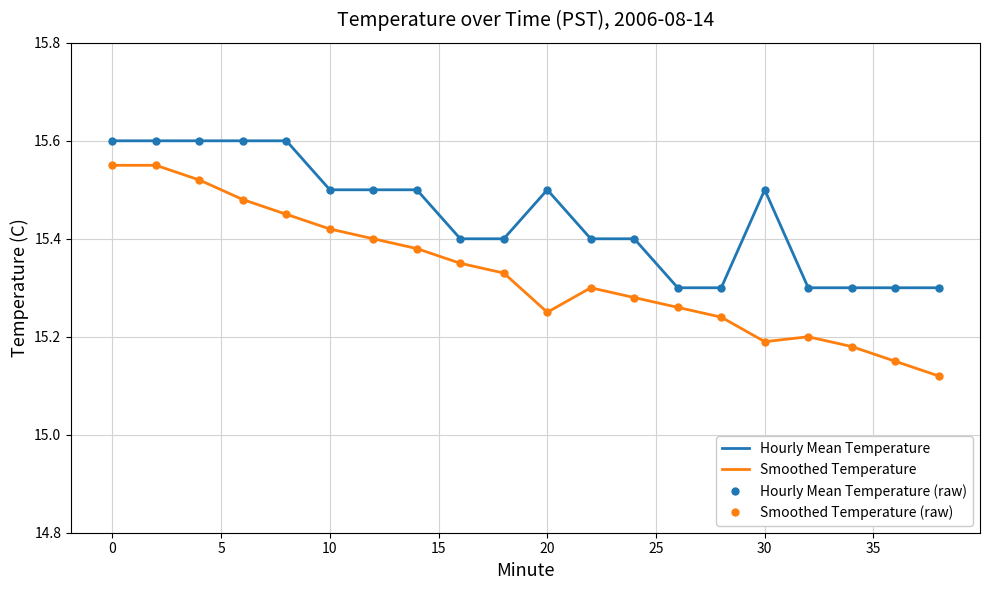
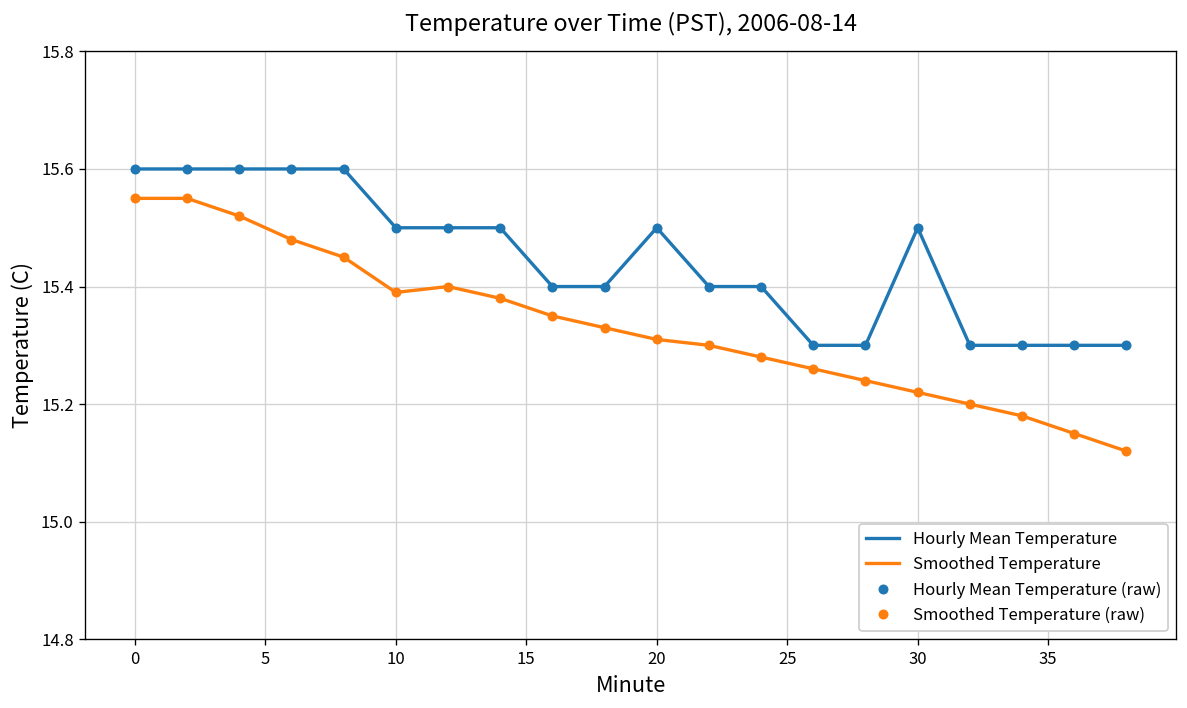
  {
    "Smoothed Temperature": {
      "0": 15.55,
-     "10": 15.42,
-     "20": 15.25,
-     "30": 15.19
+     "10": 15.39,
+     "20": 15.31,
+     "30": 15.22
    },
    "Hourly Mean Temperature": {
      "0": 15.60,
      "10": 15.50,
      "20": 15.50,
      "30": 15.50
    }
  }
